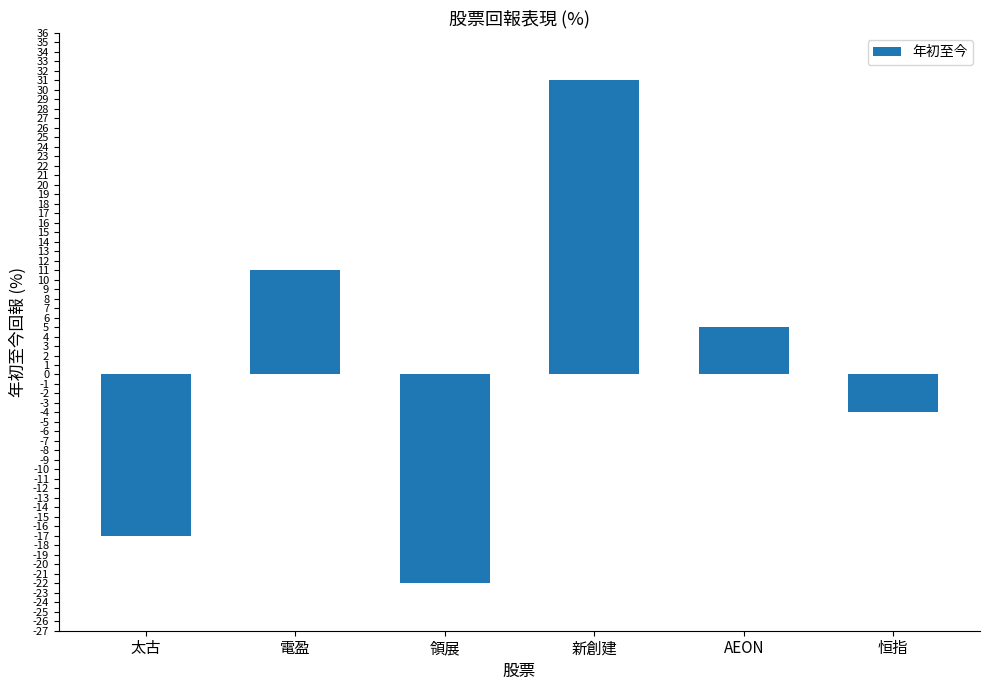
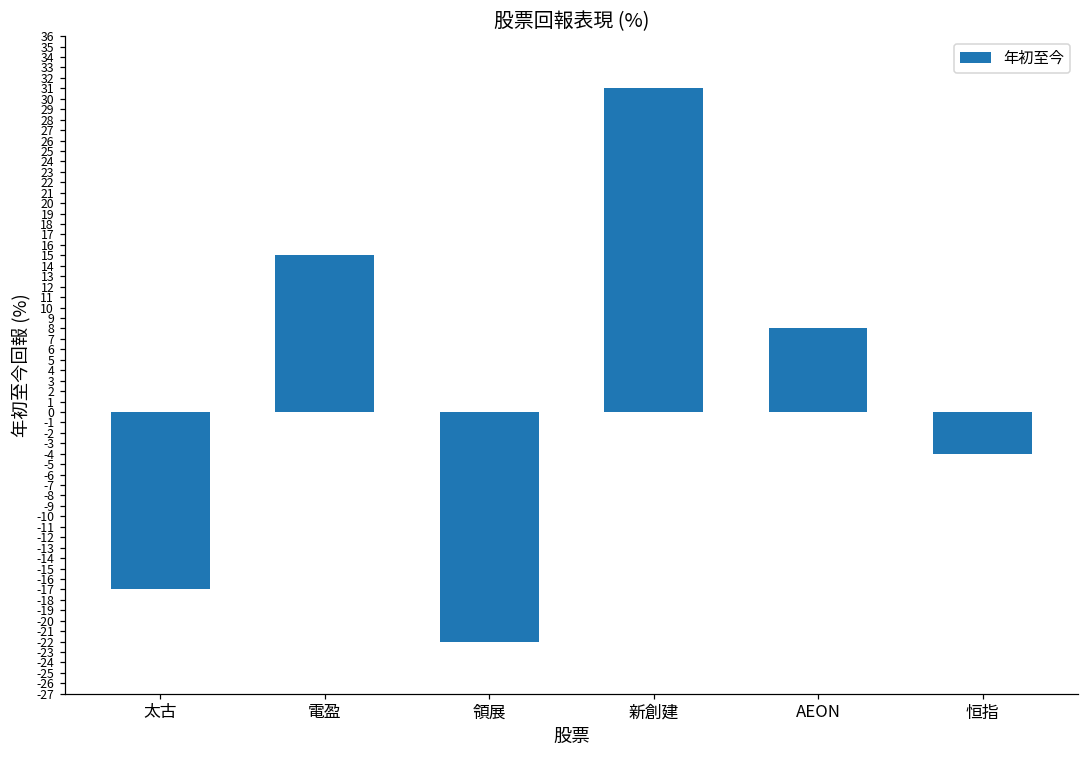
  {
    "太古": -17,
-   "電盈": 11,
+   "電盈": 15,
    "領展": -22,
    "新創建": 31,
-   "AEON": 5,
+   "AEON": 8,
    "恒指": -4
  }
